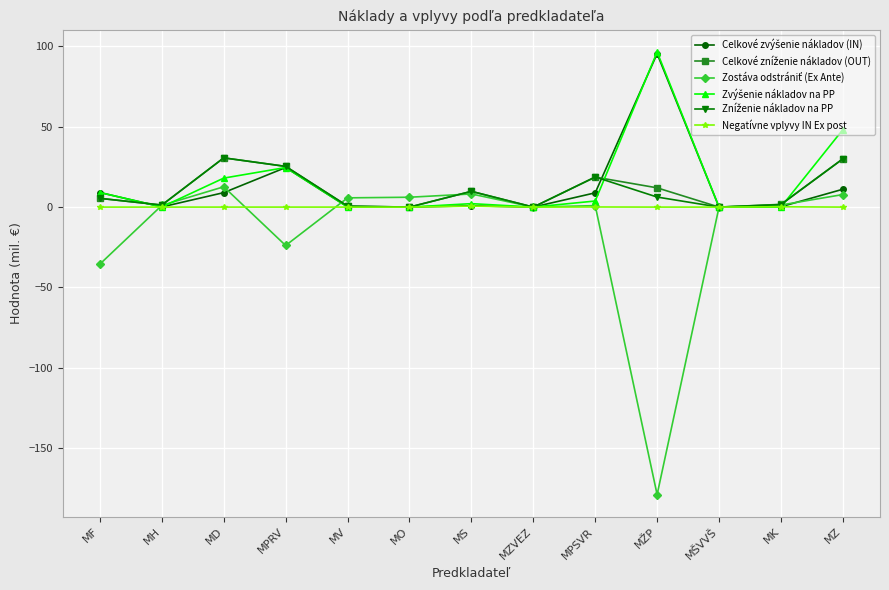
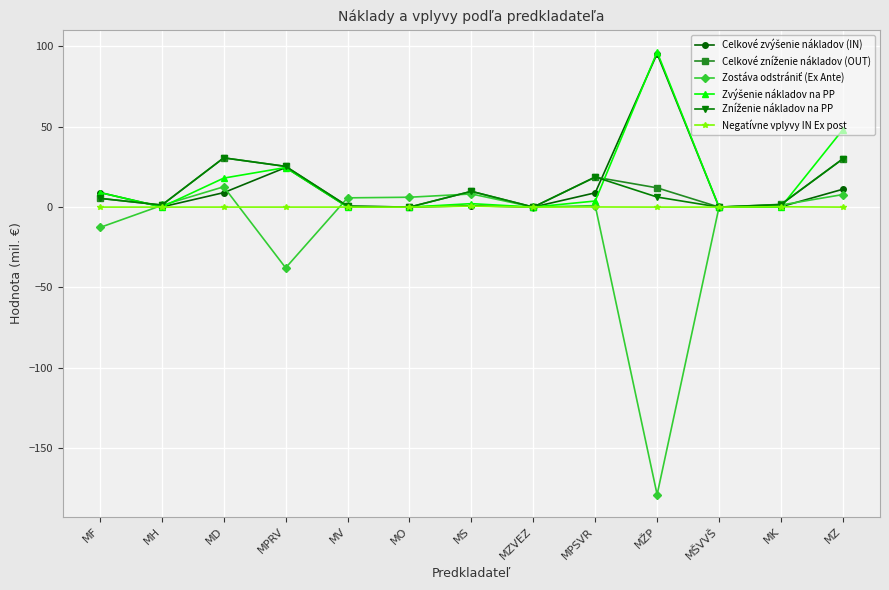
  {
    "Zostáva odstrániť (Ex Ante)": {
-     "MF": -35,
+     "MF": -13,
      "MD": 13,
-     "MPRV": -24,
+     "MPRV": -38,
      "MV": 6,
      "MO": 6,
      "MŽP": -179,
      "MZ": 8
    },
    "Zvýšenie nákladov na PP": {
      "MD": 18,
      "MPSVR": 4
    },
    "Negatívne vplyvy IN Ex post": {
      "MF": 0,
      "MD": 0,
      "MPRV": 0,
      "MŽP": 0,
      "MZ": 0
    }
  }
